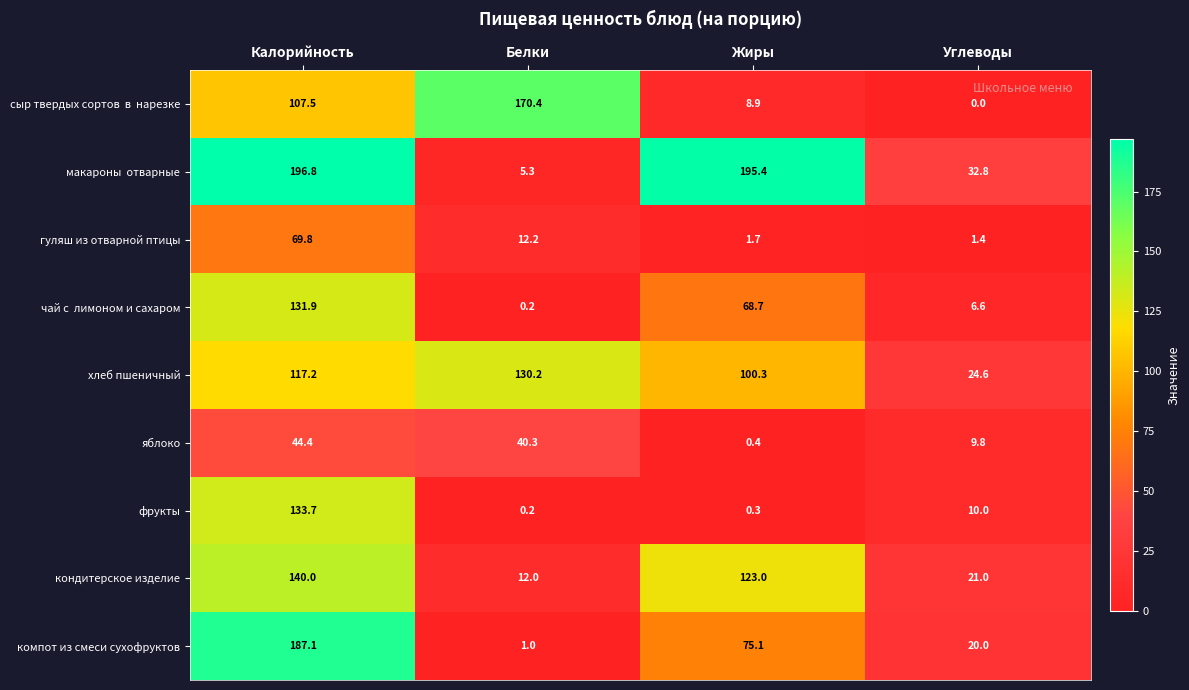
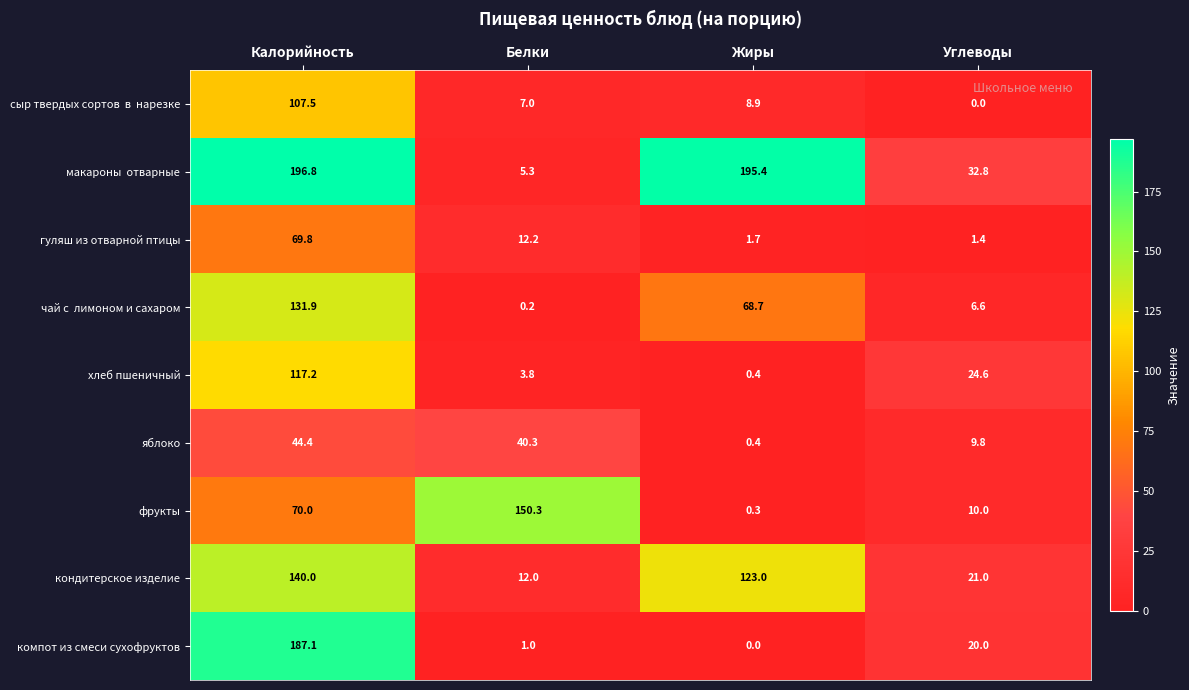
  {
    "сыр твердых сортов в нарезке": {
      "Калорийность": 107.5,
-     "Белки": 170.4,
+     "Белки": 7.0,
      "Жиры": 8.9
    },
    "макароны отварные": {
      "Калорийность": 196.8,
      "Белки": 5.3,
      "Жиры": 195.4,
      "Углеводы": 32.8
    },
    "гуляш из отварной птицы": {
      "Калорийность": 69.8,
      "Белки": 12.2,
      "Жиры": 1.7,
      "Углеводы": 1.4
    },
    "чай с лимоном и сахаром": {
      "Калорийность": 131.9,
      "Белки": 0.2,
      "Жиры": 68.7,
      "Углеводы": 6.6
    },
    "хлеб пшеничный": {
      "Калорийность": 117.2,
-     "Белки": 130.2,
-     "Жиры": 100.3,
+     "Белки": 3.8,
+     "Жиры": 0.4,
      "Углеводы": 24.6
    },
    "яблоко": {
      "Калорийность": 44.4,
      "Белки": 40.3,
      "Жиры": 0.4,
      "Углеводы": 9.8
    },
    "фрукты": {
-     "Калорийность": 133.7,
-     "Белки": 0.2,
+     "Калорийность": 70.0,
+     "Белки": 150.3,
      "Жиры": 0.3,
      "Углеводы": 10.0
    },
    "кондитерское изделие": {
      "Калорийность": 140.0,
      "Белки": 12.0,
      "Жиры": 123.0,
      "Углеводы": 21.0
    },
    "компот из смеси сухофруктов": {
      "Калорийность": 187.1,
      "Белки": 1.0,
-     "Жиры": 75.1,
+     "Жиры": 0.0,
      "Углеводы": 20.0
    }
  }
